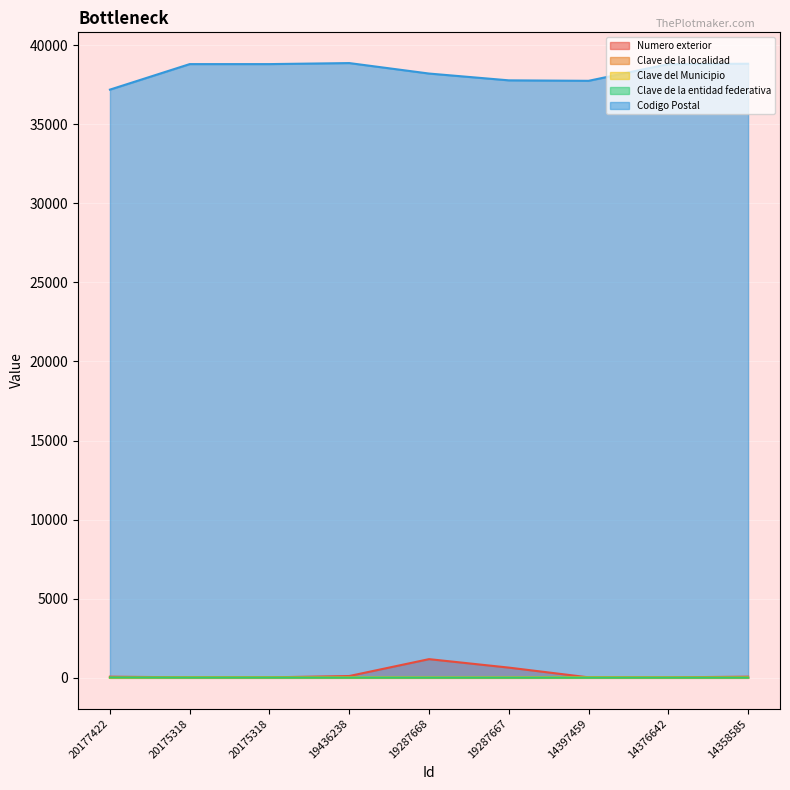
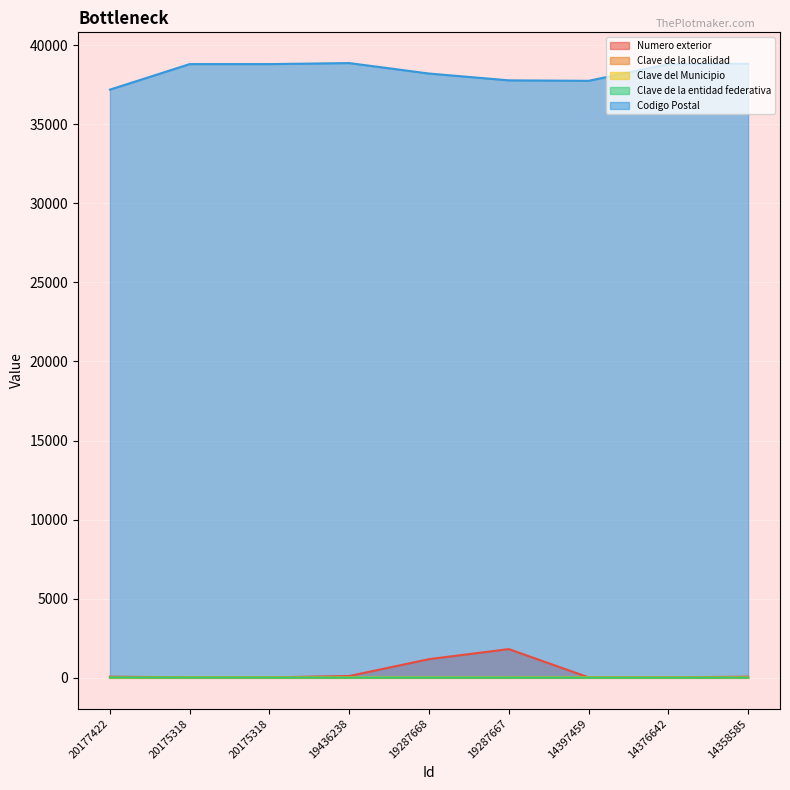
  {
    "Numero exterior": {
      "19287668": 1200,
-     "19287667": 600
+     "19287667": 1800
    },
    "Clave de la entidad federativa": {
      "19287668": 0,
      "19287667": 0
    },
    "Codigo Postal": {
      "20177422": 37200,
      "19436238": 38900,
      "19287668": 38200,
      "19287667": 37800,
      "14397459": 37700
    }
  }
